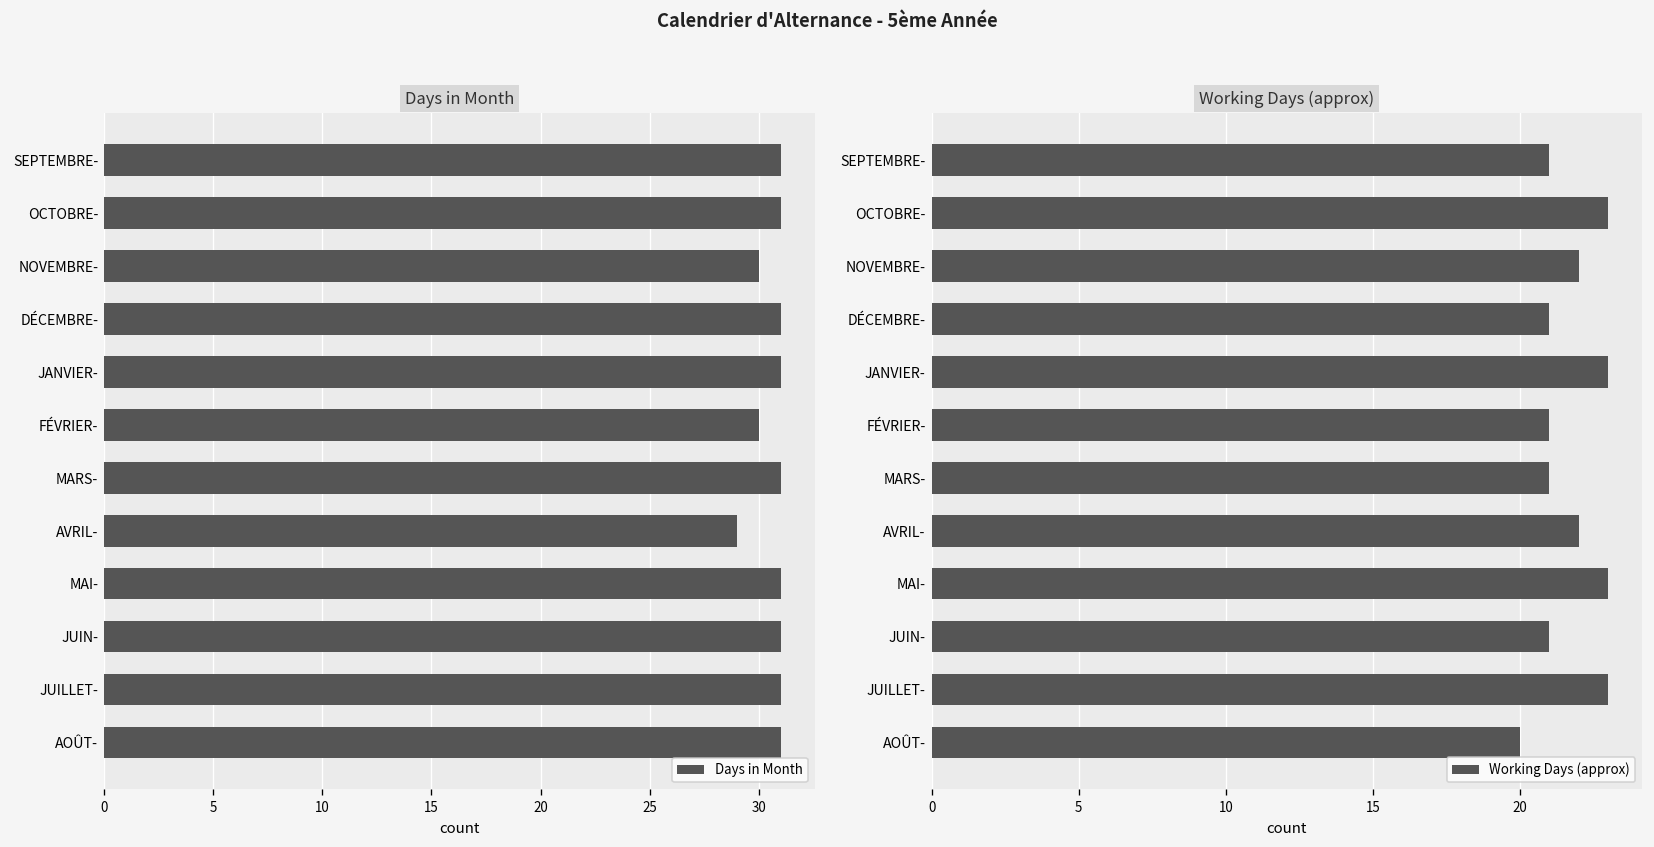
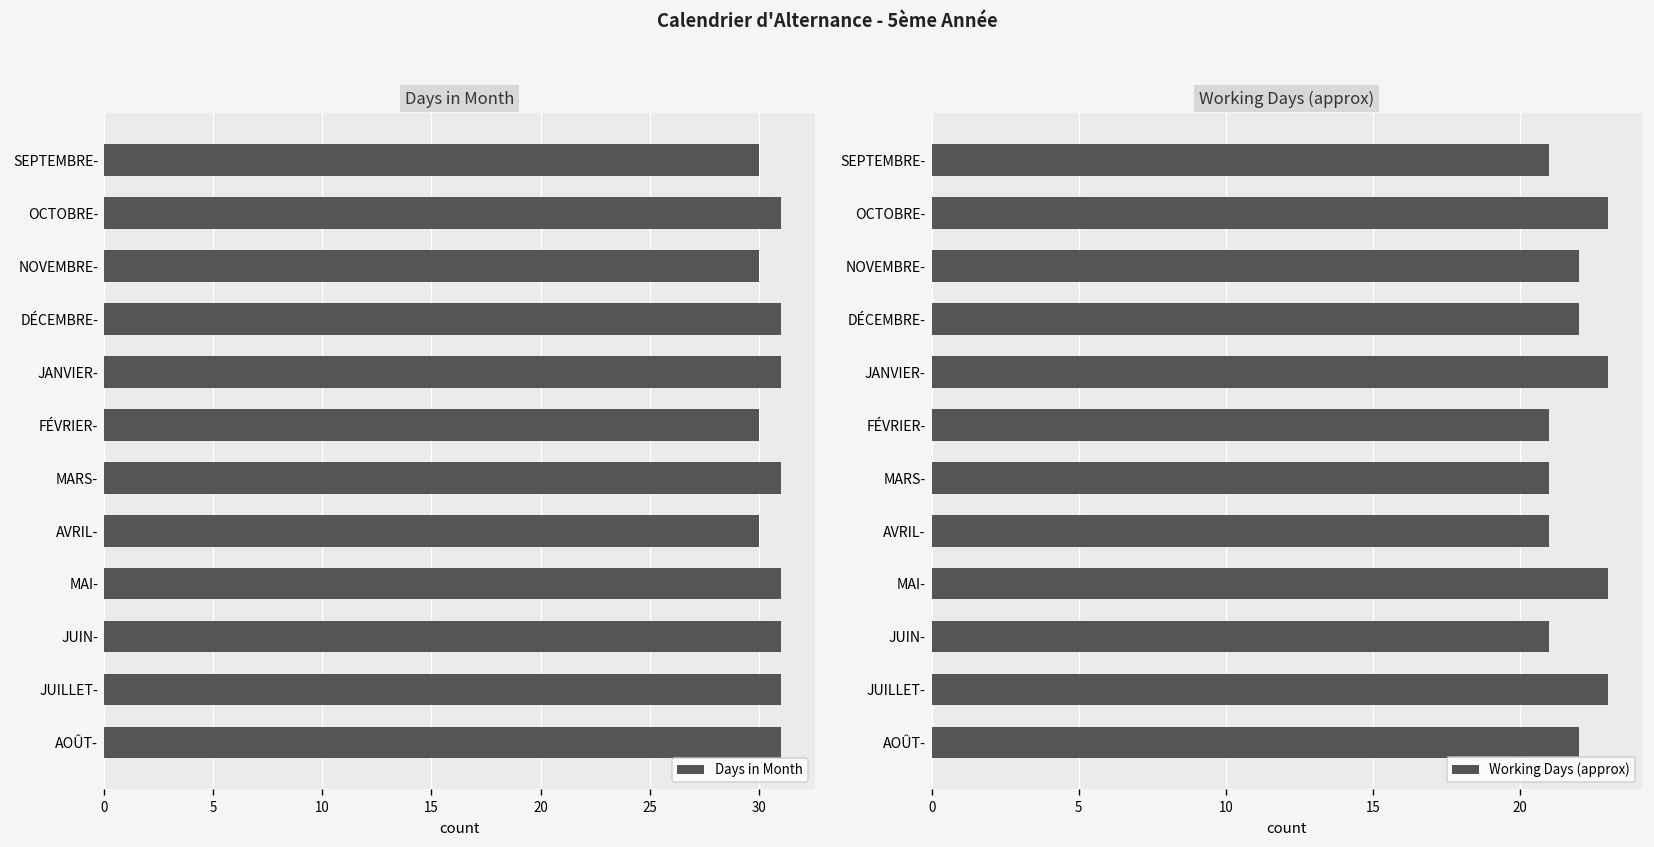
  {
    "Days in Month": {
-     "SEPTEMBRE-": 31,
+     "SEPTEMBRE-": 30,
      "OCTOBRE-": 31,
      "NOVEMBRE-": 30,
      "DÉCEMBRE-": 31,
      "JANVIER-": 31,
      "FÉVRIER-": 30,
      "MARS-": 31,
-     "AVRIL-": 29,
+     "AVRIL-": 30,
      "MAI-": 31,
      "JUIN-": 31,
      "JUILLET-": 31,
      "AOÛT-": 31
    },
    "Working Days (approx)": {
      "SEPTEMBRE-": 21,
      "OCTOBRE-": 23,
      "NOVEMBRE-": 22,
-     "DÉCEMBRE-": 21,
+     "DÉCEMBRE-": 22,
      "JANVIER-": 23,
      "FÉVRIER-": 21,
      "MARS-": 21,
-     "AVRIL-": 22,
+     "AVRIL-": 21,
      "MAI-": 23,
      "JUIN-": 21,
      "JUILLET-": 23,
-     "AOÛT-": 20
+     "AOÛT-": 22
    }
  }
